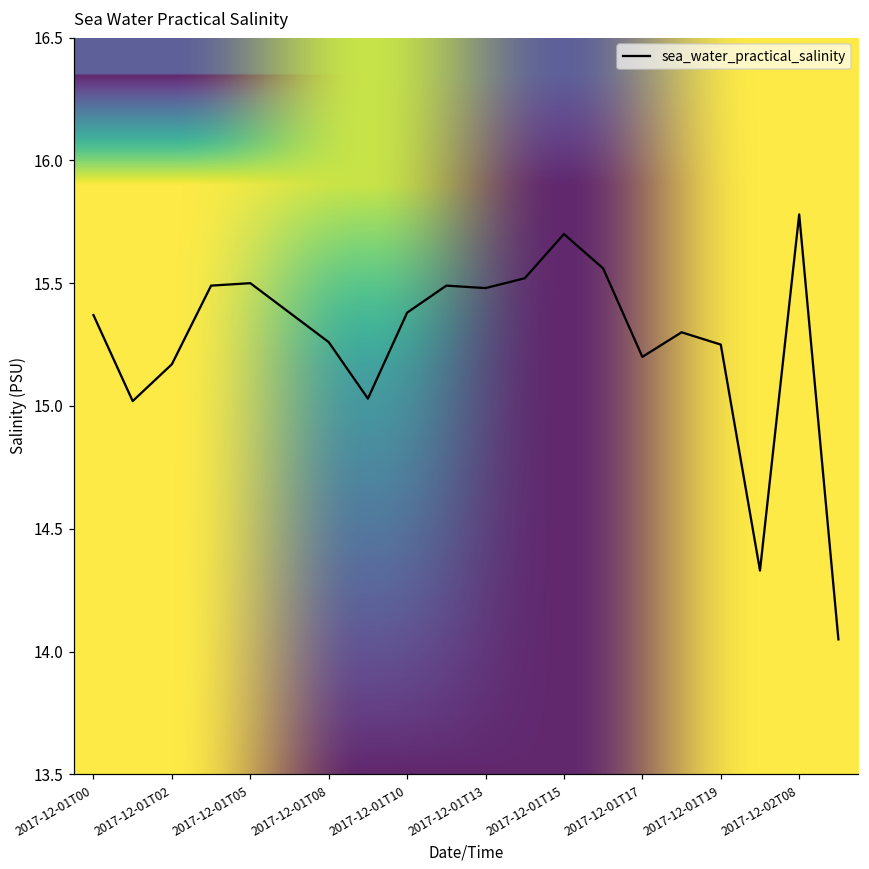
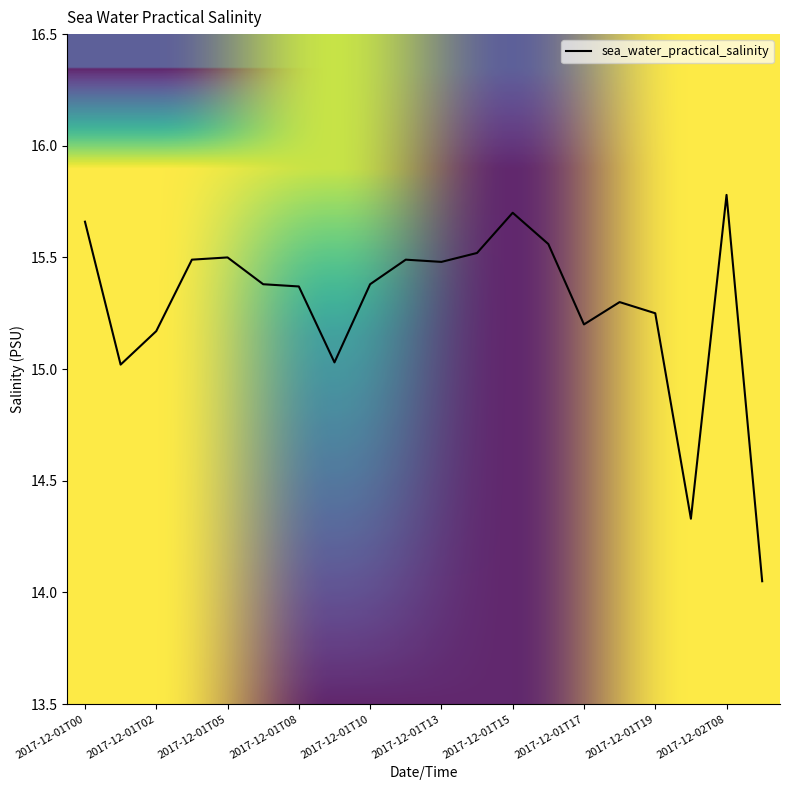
  {
-   "2017-12-01T00": 15.37,
+   "2017-12-01T00": 15.66,
    "2017-12-01T02": 15.17,
    "2017-12-01T05": 15.50,
-   "2017-12-01T08": 15.26,
+   "2017-12-01T08": 15.37,
    "2017-12-01T10": 15.38,
    "2017-12-01T13": 15.48,
    "2017-12-01T15": 15.70,
    "2017-12-01T17": 15.20,
    "2017-12-01T19": 15.25,
    "2017-12-02T08": 15.78
  }
